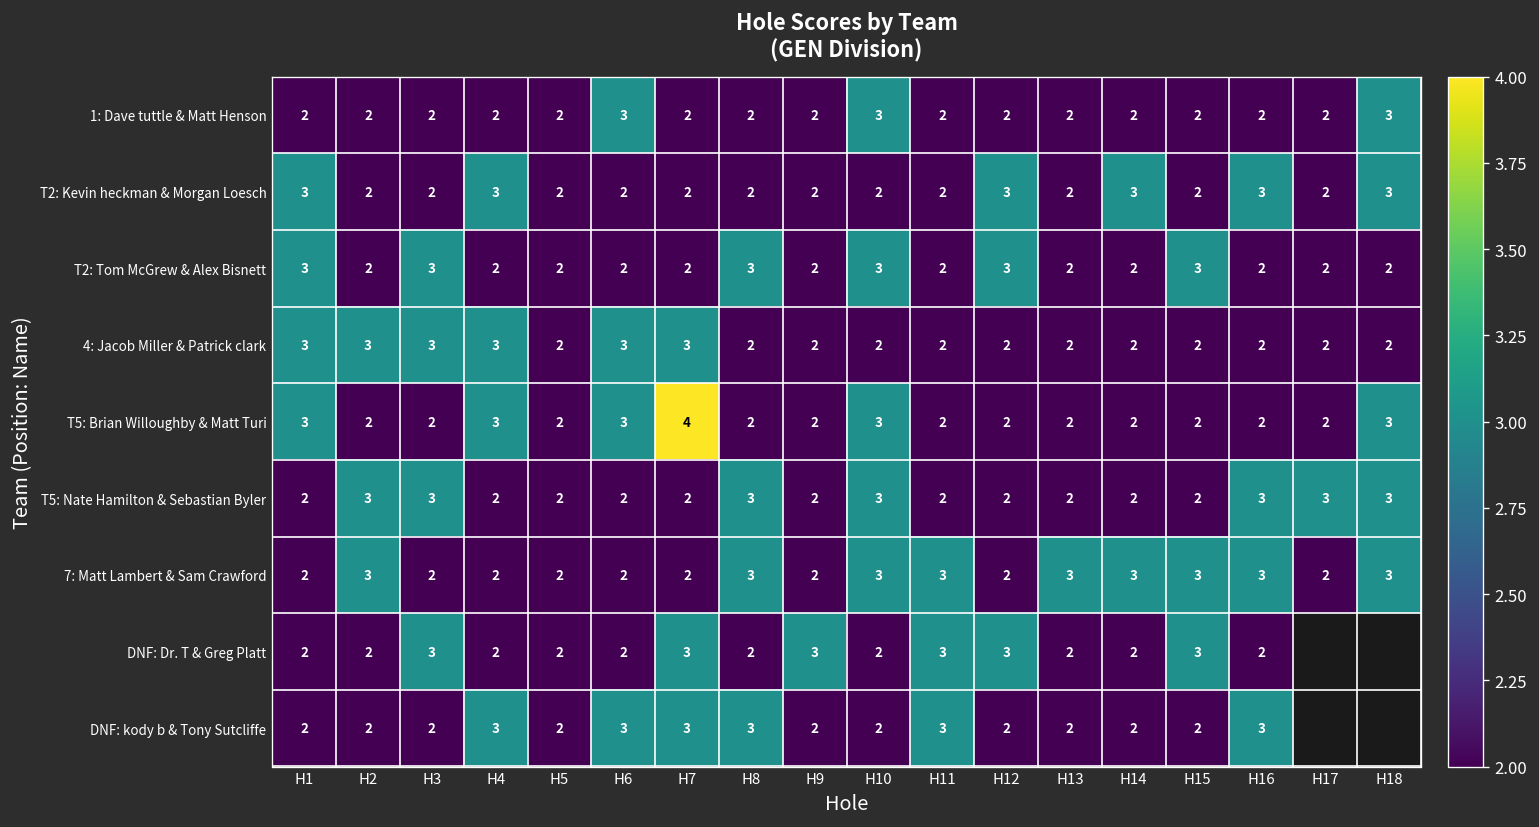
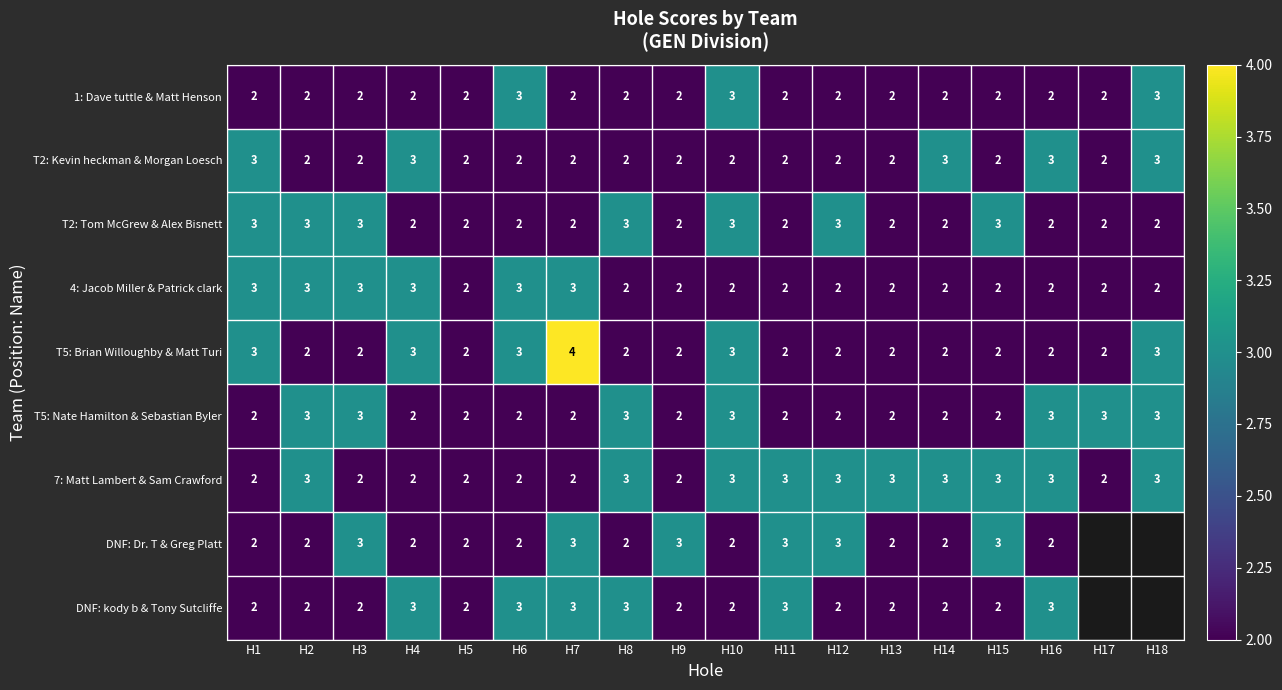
  {
    "1: Dave tuttle & Matt Henson": {
      "H1": 2,
      "H2": 2,
      "H3": 2,
      "H4": 2,
      "H5": 2,
      "H6": 3,
      "H7": 2,
      "H8": 2,
      "H9": 2,
      "H10": 3,
      "H11": 2,
      "H12": 2,
      "H13": 2,
      "H14": 2,
      "H15": 2,
      "H16": 2,
      "H17": 2,
      "H18": 3
    },
    "T2: Kevin heckman & Morgan Loesch": {
      "H1": 3,
      "H2": 2,
      "H3": 2,
      "H4": 3,
      "H5": 2,
      "H6": 2,
      "H7": 2,
      "H8": 2,
      "H9": 2,
      "H10": 2,
      "H11": 2,
-     "H12": 3,
+     "H12": 2,
      "H13": 2,
      "H14": 3,
      "H15": 2,
      "H16": 3,
      "H17": 2,
      "H18": 3
    },
    "T2: Tom McGrew & Alex Bisnett": {
      "H1": 3,
-     "H2": 2,
+     "H2": 3,
      "H3": 3,
      "H4": 2,
      "H5": 2,
      "H6": 2,
      "H7": 2,
      "H8": 3,
      "H9": 2,
      "H10": 3,
      "H11": 2,
      "H12": 3,
      "H13": 2,
      "H14": 2,
      "H15": 3,
      "H16": 2,
      "H17": 2,
      "H18": 2
    },
    "4: Jacob Miller & Patrick clark": {
      "H1": 3,
      "H2": 3,
      "H3": 3,
      "H4": 3,
      "H5": 2,
      "H6": 3,
      "H7": 3,
      "H8": 2,
      "H9": 2,
      "H10": 2,
      "H11": 2,
      "H12": 2,
      "H13": 2,
      "H14": 2,
      "H15": 2,
      "H16": 2,
      "H17": 2,
      "H18": 2
    },
    "T5: Brian Willoughby & Matt Turi": {
      "H1": 3,
      "H2": 2,
      "H3": 2,
      "H4": 3,
      "H5": 2,
      "H6": 3,
      "H7": 4,
      "H8": 2,
      "H9": 2,
      "H10": 3,
      "H11": 2,
      "H12": 2,
      "H13": 2,
      "H14": 2,
      "H15": 2,
      "H16": 2,
      "H17": 2,
      "H18": 3
    },
    "T5: Nate Hamilton & Sebastian Byler": {
      "H1": 2,
      "H2": 3,
      "H3": 3,
      "H4": 2,
      "H5": 2,
      "H6": 2,
      "H7": 2,
      "H8": 3,
      "H9": 2,
      "H10": 3,
      "H11": 2,
      "H12": 2,
      "H13": 2,
      "H14": 2,
      "H15": 2,
      "H16": 3,
      "H17": 3,
      "H18": 3
    },
    "7: Matt Lambert & Sam Crawford": {
      "H1": 2,
      "H2": 3,
      "H3": 2,
      "H4": 2,
      "H5": 2,
      "H6": 2,
      "H7": 2,
      "H8": 3,
      "H9": 2,
      "H10": 3,
      "H11": 3,
-     "H12": 2,
+     "H12": 3,
      "H13": 3,
      "H14": 3,
      "H15": 3,
      "H16": 3,
      "H17": 2,
      "H18": 3
    },
    "DNF: Dr. T & Greg Platt": {
      "H1": 2,
      "H2": 2,
      "H3": 3,
      "H4": 2,
      "H5": 2,
      "H6": 2,
      "H7": 3,
      "H8": 2,
      "H9": 3,
      "H10": 2,
      "H11": 3,
      "H12": 3,
      "H13": 2,
      "H14": 2,
      "H15": 3,
      "H16": 2
    },
    "DNF: kody b & Tony Sutcliffe": {
      "H1": 2,
      "H2": 2,
      "H3": 2,
      "H4": 3,
      "H5": 2,
      "H6": 3,
      "H7": 3,
      "H8": 3,
      "H9": 2,
      "H10": 2,
      "H11": 3,
      "H12": 2,
      "H13": 2,
      "H14": 2,
      "H15": 2,
      "H16": 3
    }
  }
